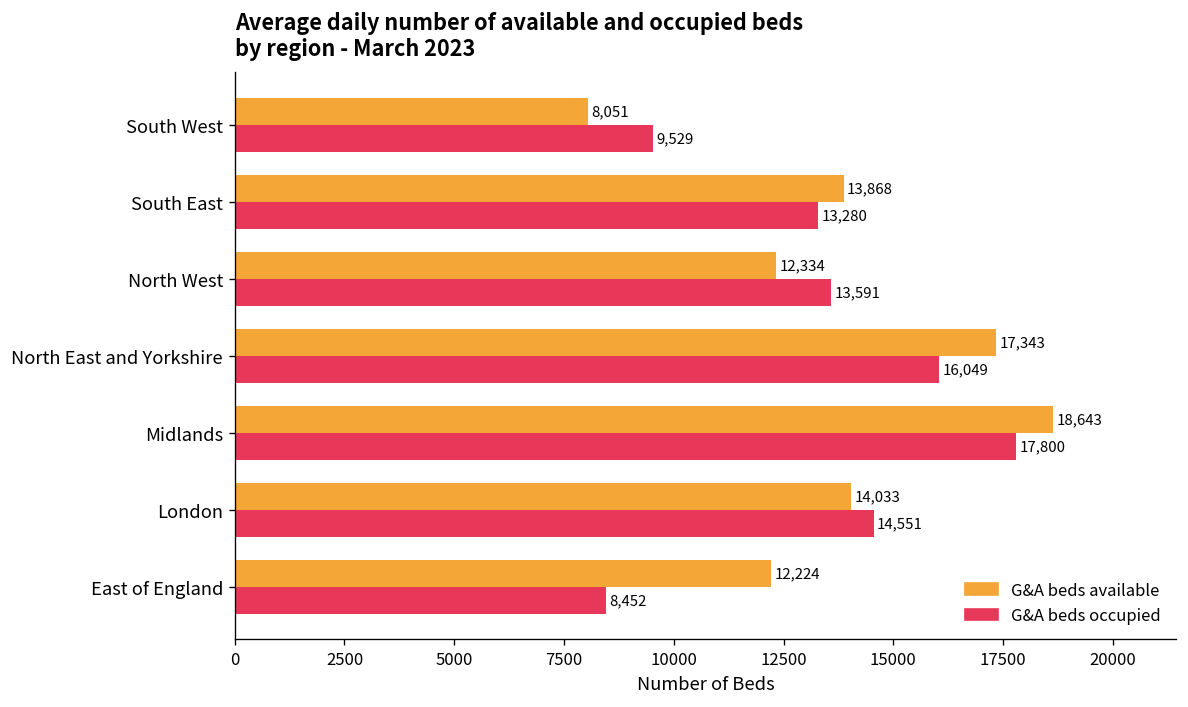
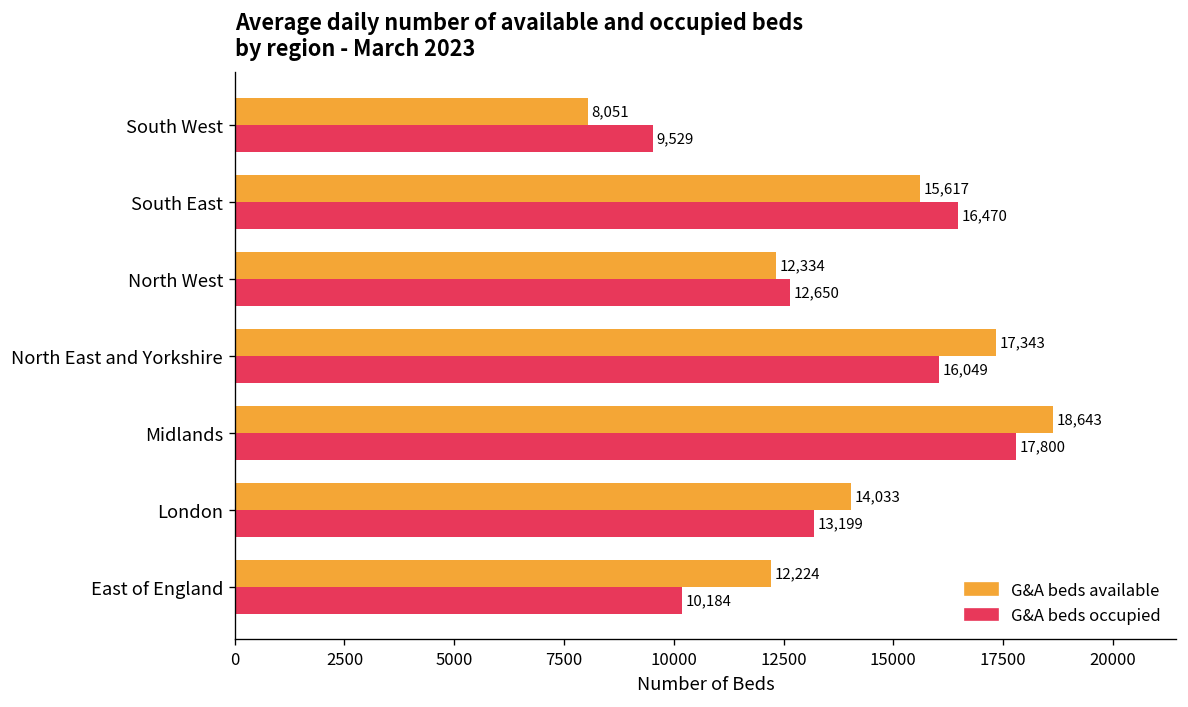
  {
    "G&A beds available": {
      "South West": "8,051",
-     "South East": "13,868",
+     "South East": "15,617",
      "North West": "12,334",
      "North East and Yorkshire": "17,343",
      "Midlands": "18,643",
      "London": "14,033",
      "East of England": "12,224"
    },
    "G&A beds occupied": {
      "South West": "9,529",
-     "South East": "13,280",
-     "North West": "13,591",
+     "South East": "16,470",
+     "North West": "12,650",
      "North East and Yorkshire": "16,049",
      "Midlands": "17,800",
-     "London": "14,551",
-     "East of England": "8,452"
+     "London": "13,199",
+     "East of England": "10,184"
    }
  }
